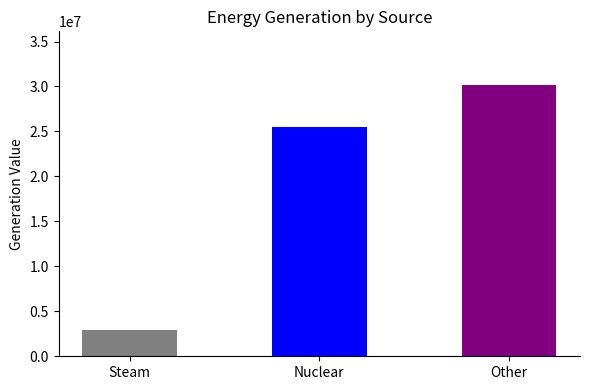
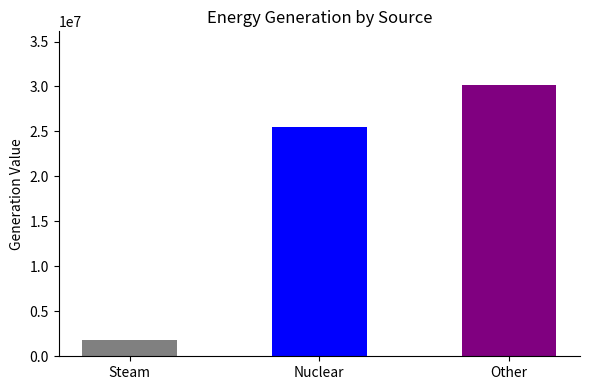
  {
-   "Steam": 3000000,
+   "Steam": 2000000,
    "Nuclear": 26000000,
    "Other": 30000000
  }
